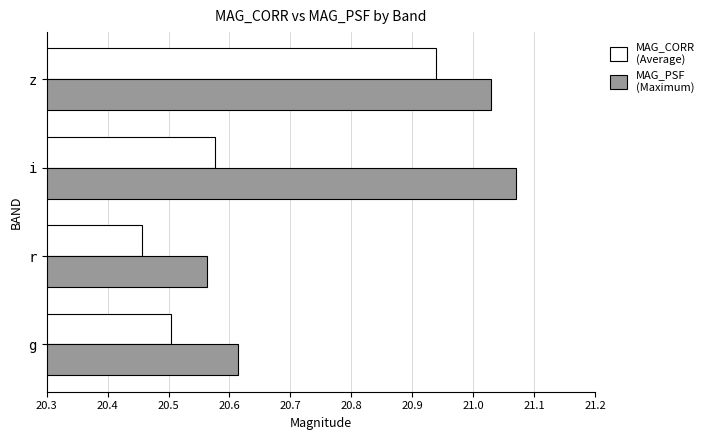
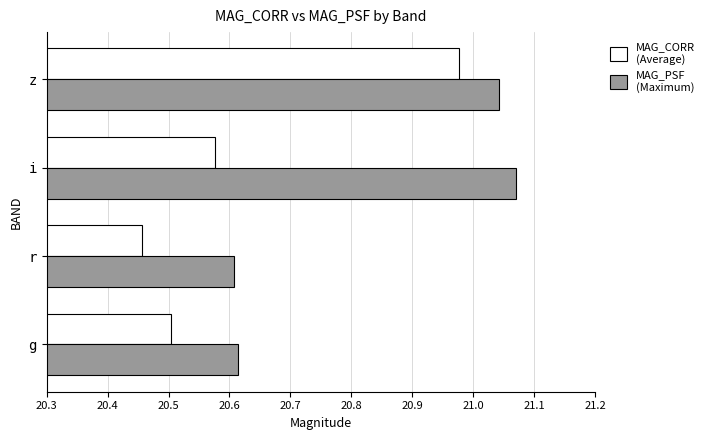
  {
    "MAG_CORR (Average)": {
-     "z": 20.94,
+     "z": 20.98,
      "i": 20.58,
      "r": 20.46,
      "g": 20.50
    },
    "MAG_PSF (Maximum)": {
-     "z": 21.03,
+     "z": 21.04,
      "i": 21.07,
-     "r": 20.56,
+     "r": 20.61,
      "g": 20.61
    }
  }
